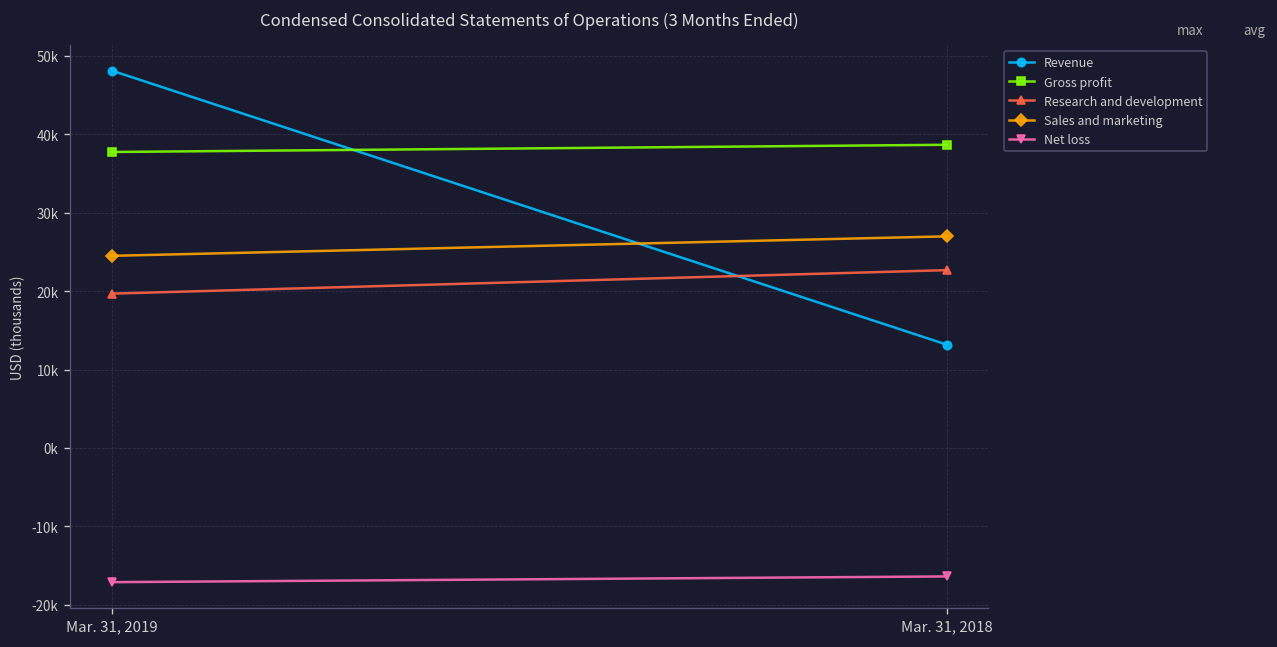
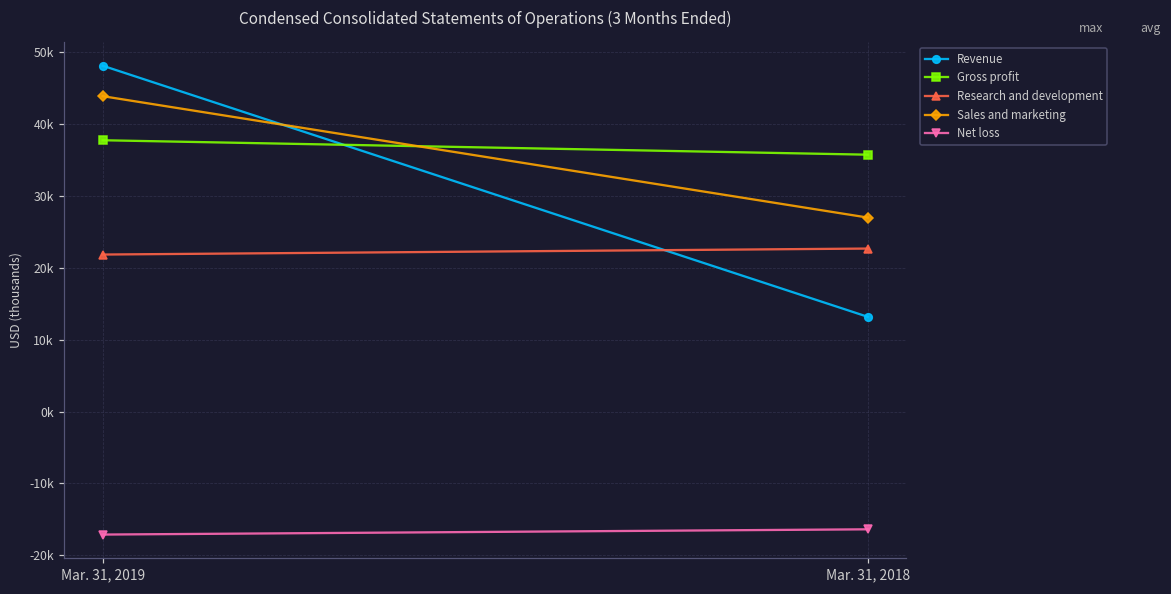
  {
    "Revenue": {
      "Mar. 31, 2019": 48000,
      "Mar. 31, 2018": 13000
    },
    "Gross profit": {
      "Mar. 31, 2019": 38000,
-     "Mar. 31, 2018": 39000
+     "Mar. 31, 2018": 36000
    },
    "Research and development": {
-     "Mar. 31, 2019": 20000,
+     "Mar. 31, 2019": 22000,
      "Mar. 31, 2018": 23000
    },
    "Sales and marketing": {
-     "Mar. 31, 2019": 24000,
+     "Mar. 31, 2019": 44000,
      "Mar. 31, 2018": 27000
    },
    "Net loss": {
      "Mar. 31, 2019": -17000,
      "Mar. 31, 2018": -16000
    }
  }
